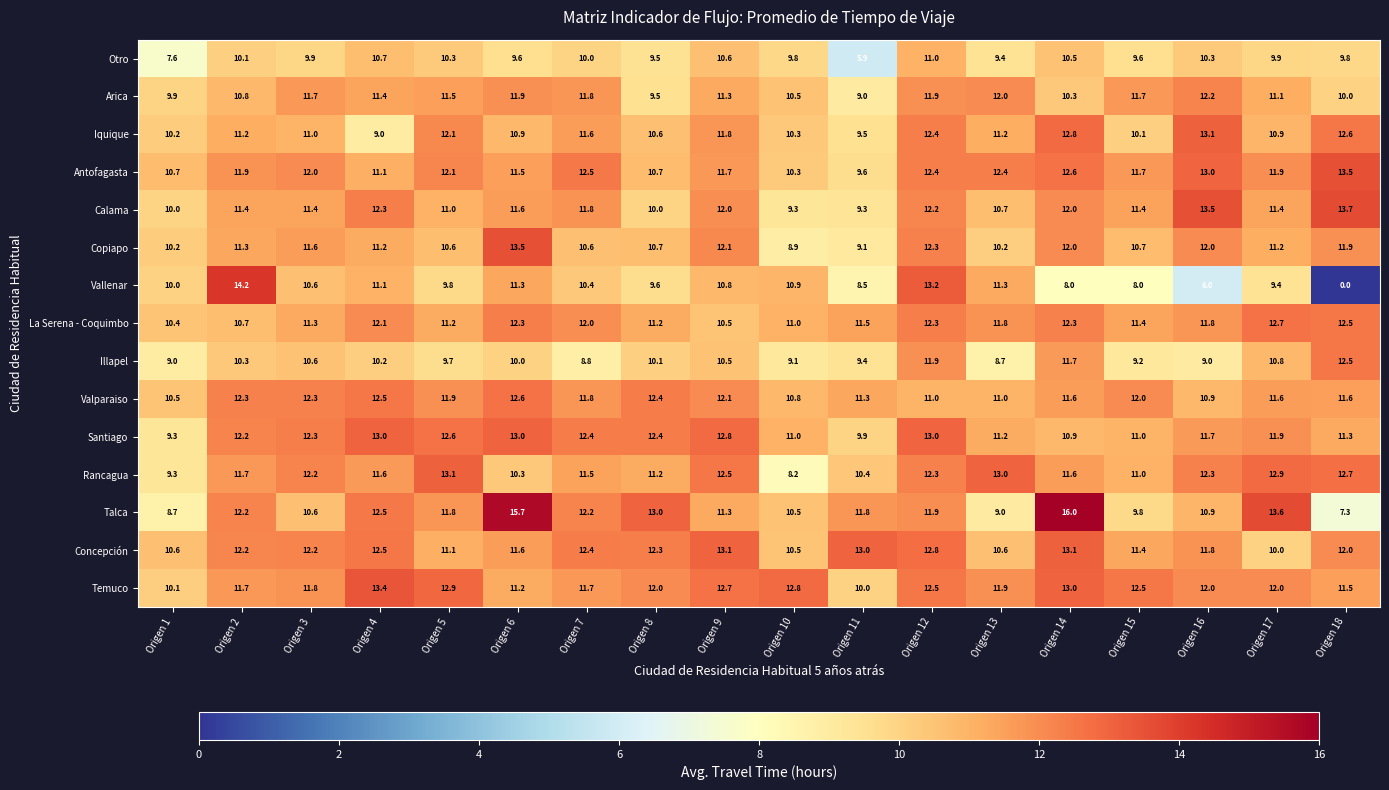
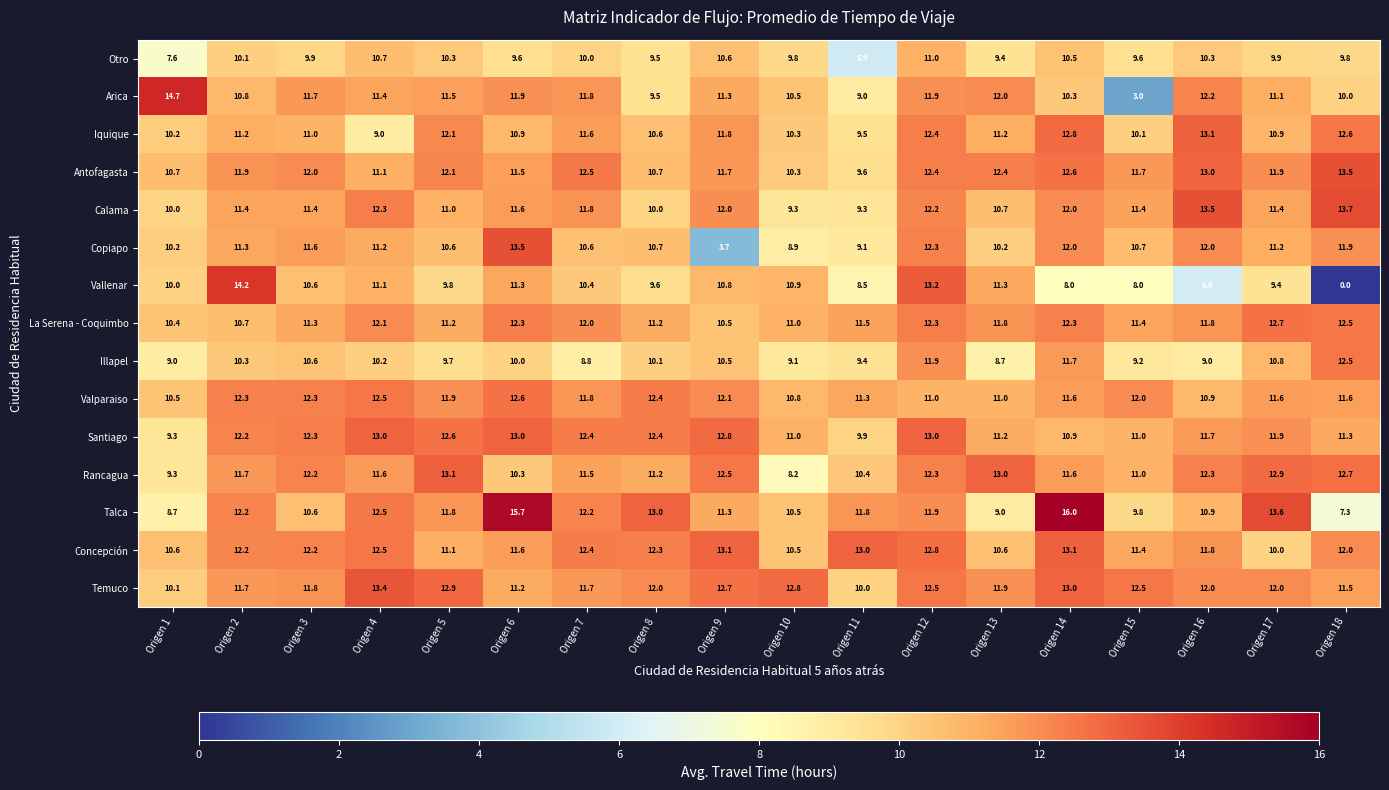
  {
    "Arica": {
-     "Origen 1": 9.9,
+     "Origen 1": 14.7,
      "Origen 2": 10.8,
      "Origen 3": 11.7,
      "Origen 4": 11.4,
      "Origen 5": 11.5,
      "Origen 6": 11.9,
      "Origen 7": 11.8,
      "Origen 8": 9.5,
      "Origen 9": 11.3,
      "Origen 10": 10.5,
      "Origen 11": 9.0,
      "Origen 12": 11.9,
      "Origen 13": 12.0,
      "Origen 14": 10.3,
-     "Origen 15": 11.7,
+     "Origen 15": 3.0,
      "Origen 16": 12.2,
      "Origen 17": 11.1,
      "Origen 18": 10.0
    },
    "Copiapo": {
      "Origen 1": 10.2,
      "Origen 2": 11.3,
      "Origen 3": 11.6,
      "Origen 4": 11.2,
      "Origen 5": 10.6,
      "Origen 6": 13.5,
      "Origen 7": 10.6,
      "Origen 8": 10.7,
-     "Origen 9": 12.1,
+     "Origen 9": 3.7,
      "Origen 10": 8.9,
      "Origen 11": 9.1,
      "Origen 12": 12.3,
      "Origen 13": 10.2,
      "Origen 14": 12.0,
      "Origen 15": 10.7,
      "Origen 16": 12.0,
      "Origen 17": 11.2,
      "Origen 18": 11.9
    }
  }
